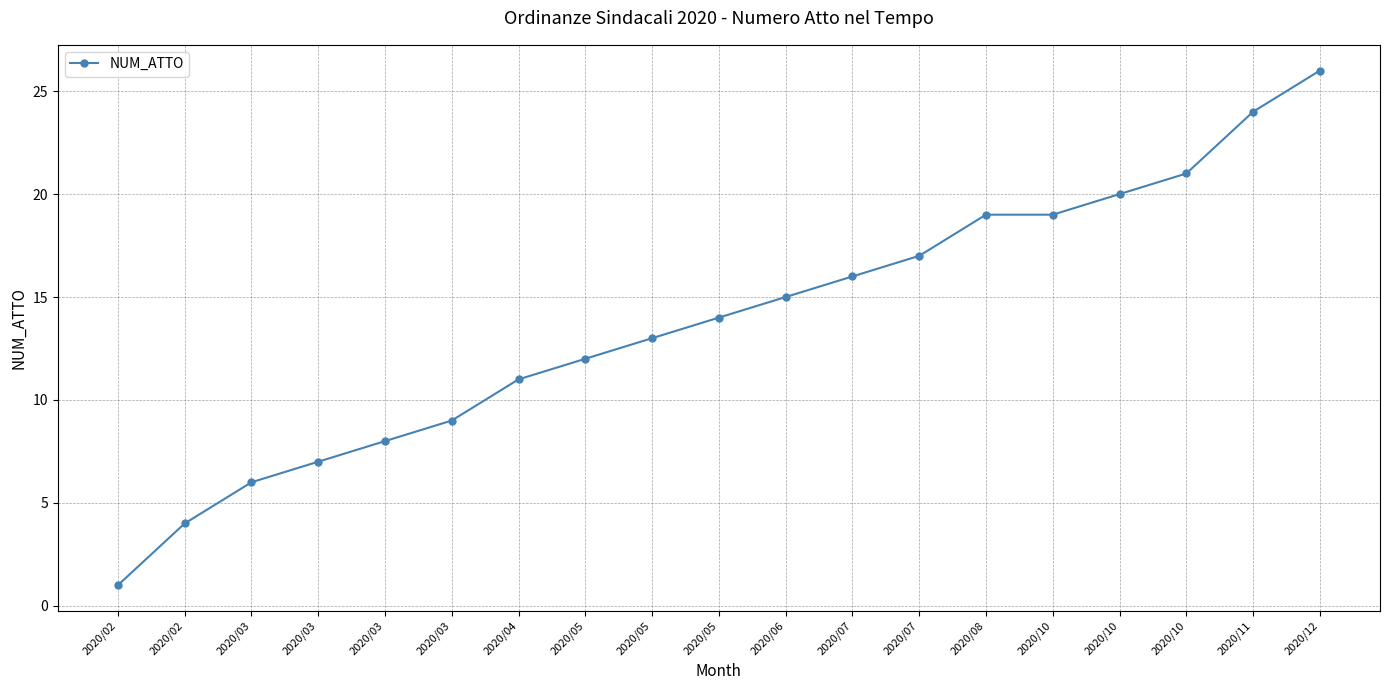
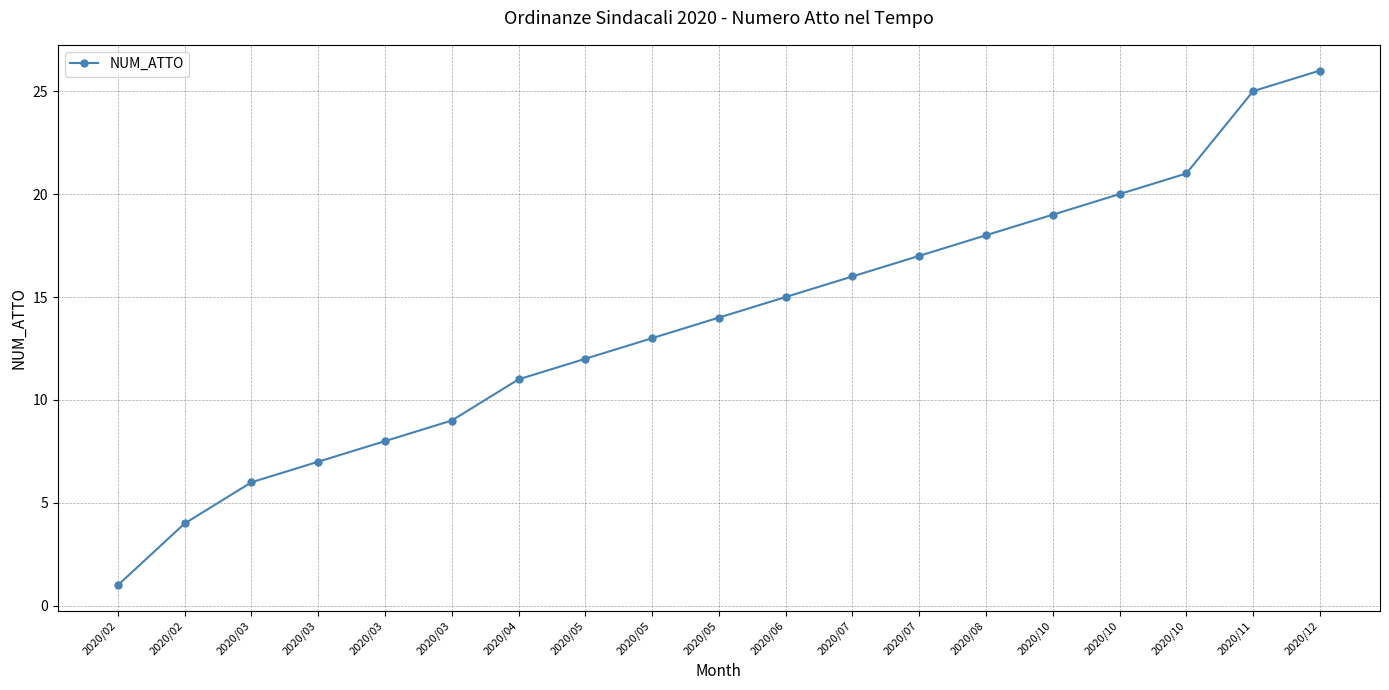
  {
    "2020/04": 11,
    "2020/06": 15,
-   "2020/08": 19,
-   "2020/11": 24,
+   "2020/08": 18,
+   "2020/11": 25,
    "2020/12": 26
  }
